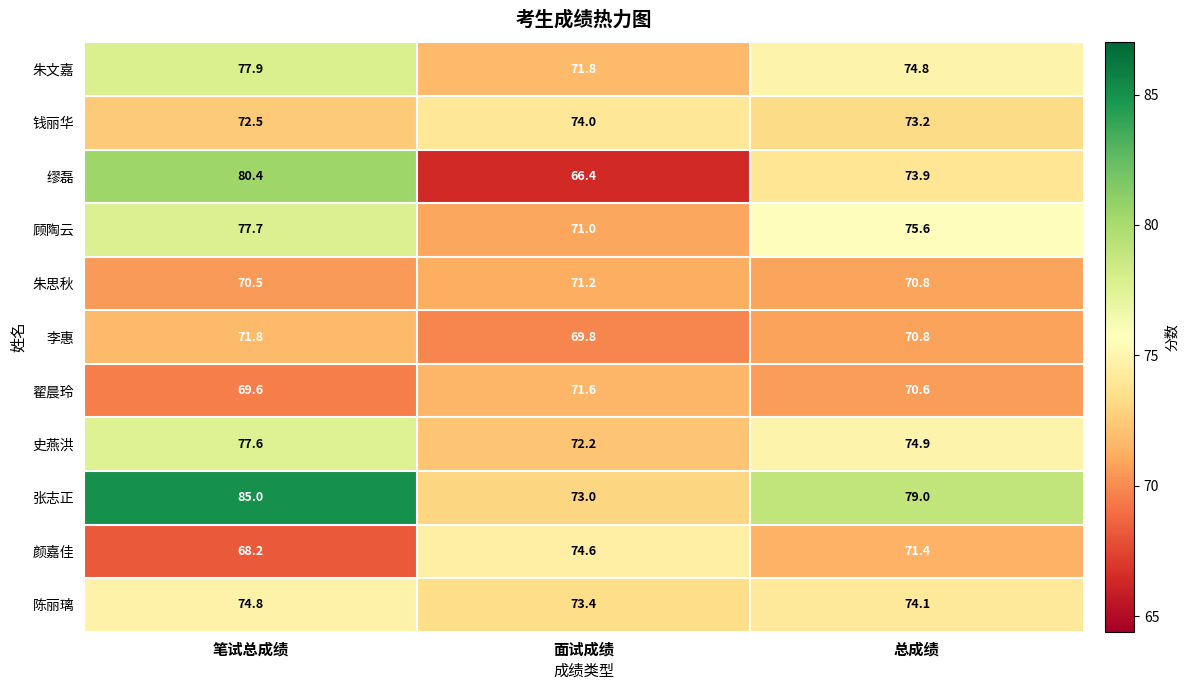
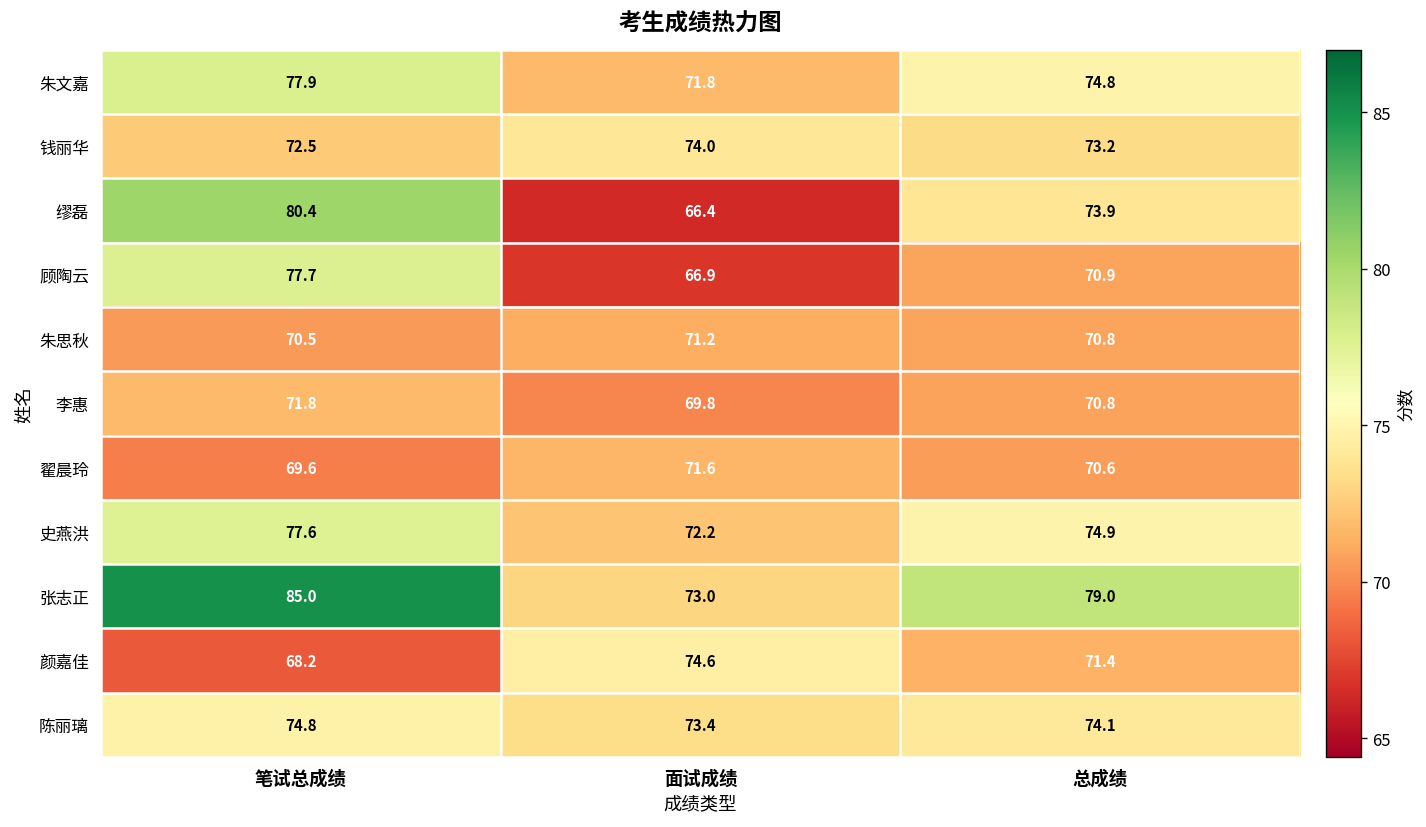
  {
    "朱文嘉": {
      "笔试总成绩": 77.9,
      "面试成绩": 71.8,
      "总成绩": 74.8
    },
    "钱丽华": {
      "笔试总成绩": 72.5,
      "面试成绩": 74.0,
      "总成绩": 73.2
    },
    "缪磊": {
      "笔试总成绩": 80.4,
      "面试成绩": 66.4,
      "总成绩": 73.9
    },
    "顾陶云": {
      "笔试总成绩": 77.7,
-     "面试成绩": 71.0,
-     "总成绩": 75.6
+     "面试成绩": 66.9,
+     "总成绩": 70.9
    },
    "朱思秋": {
      "笔试总成绩": 70.5,
      "面试成绩": 71.2,
      "总成绩": 70.8
    },
    "李惠": {
      "笔试总成绩": 71.8,
      "面试成绩": 69.8,
      "总成绩": 70.8
    },
    "翟晨玲": {
      "笔试总成绩": 69.6,
      "面试成绩": 71.6,
      "总成绩": 70.6
    },
    "史燕洪": {
      "笔试总成绩": 77.6,
      "面试成绩": 72.2,
      "总成绩": 74.9
    },
    "张志正": {
      "笔试总成绩": 85.0,
      "面试成绩": 73.0,
      "总成绩": 79.0
    },
    "颜嘉佳": {
      "笔试总成绩": 68.2,
      "面试成绩": 74.6,
      "总成绩": 71.4
    },
    "陈丽璃": {
      "笔试总成绩": 74.8,
      "面试成绩": 73.4,
      "总成绩": 74.1
    }
  }
